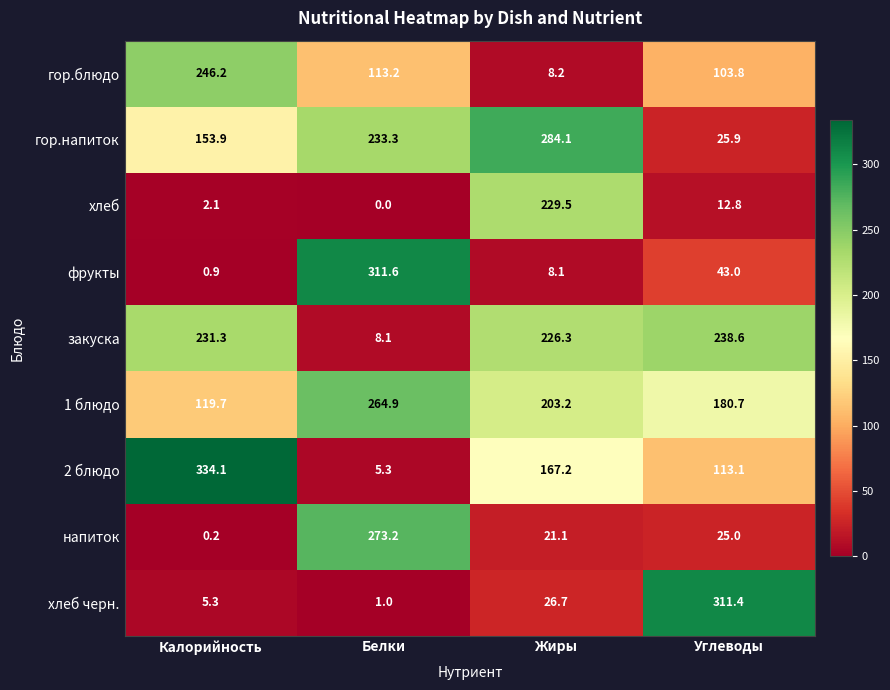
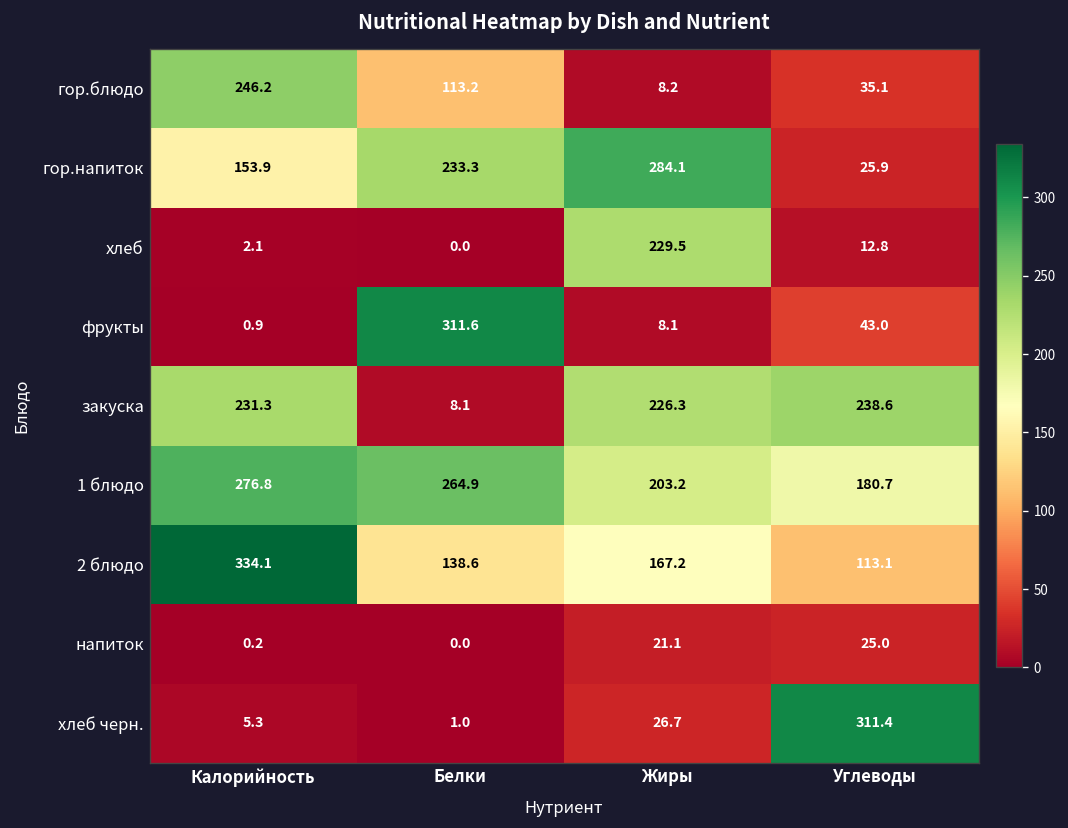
  {
    "гор.блюдо": {
      "Калорийность": 246.2,
      "Белки": 113.2,
      "Жиры": 8.2,
-     "Углеводы": 103.8
+     "Углеводы": 35.1
    },
    "гор.напиток": {
      "Калорийность": 153.9,
      "Белки": 233.3,
      "Жиры": 284.1,
      "Углеводы": 25.9
    },
    "хлеб": {
      "Калорийность": 2.1,
      "Белки": 0.0,
      "Жиры": 229.5,
      "Углеводы": 12.8
    },
    "фрукты": {
      "Калорийность": 0.9,
      "Белки": 311.6,
      "Жиры": 8.1,
      "Углеводы": 43.0
    },
    "закуска": {
      "Калорийность": 231.3,
      "Белки": 8.1,
      "Жиры": 226.3,
      "Углеводы": 238.6
    },
    "1 блюдо": {
-     "Калорийность": 119.7,
+     "Калорийность": 276.8,
      "Белки": 264.9,
      "Жиры": 203.2,
      "Углеводы": 180.7
    },
    "2 блюдо": {
      "Калорийность": 334.1,
-     "Белки": 5.3,
+     "Белки": 138.6,
      "Жиры": 167.2,
      "Углеводы": 113.1
    },
    "напиток": {
      "Калорийность": 0.2,
-     "Белки": 273.2,
+     "Белки": 0.0,
      "Жиры": 21.1,
      "Углеводы": 25.0
    },
    "хлеб черн.": {
      "Калорийность": 5.3,
      "Белки": 1.0,
      "Жиры": 26.7,
      "Углеводы": 311.4
    }
  }
